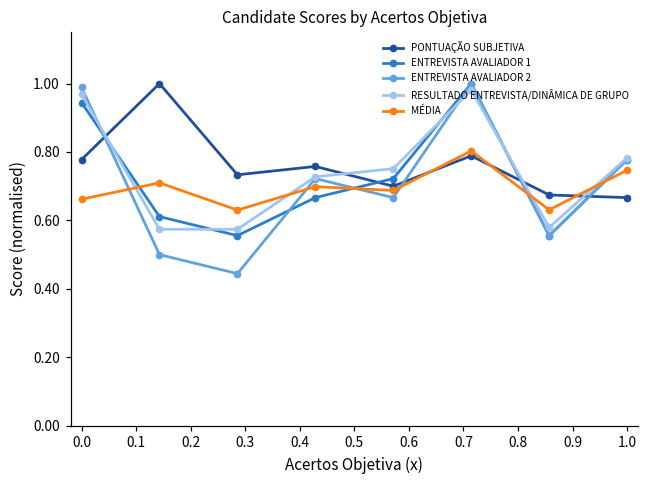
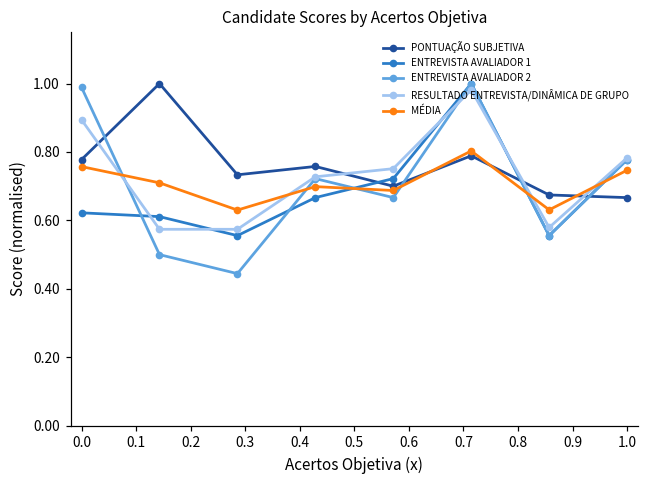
  {
    "PONTUAÇÃO SUBJETIVA": {
      "0.0": 0.78,
      "1.0": 0.67
    },
    "ENTREVISTA AVALIADOR 1": {
-     "0.0": 0.94
+     "0.0": 0.62
    },
    "ENTREVISTA AVALIADOR 2": {
      "0.0": 0.99
    },
    "RESULTADO ENTREVISTA/DINÂMICA DE GRUPO": {
-     "0.0": 0.97
+     "0.0": 0.89
    },
    "MÉDIA": {
-     "0.0": 0.66,
+     "0.0": 0.76,
      "1.0": 0.75
    }
  }
